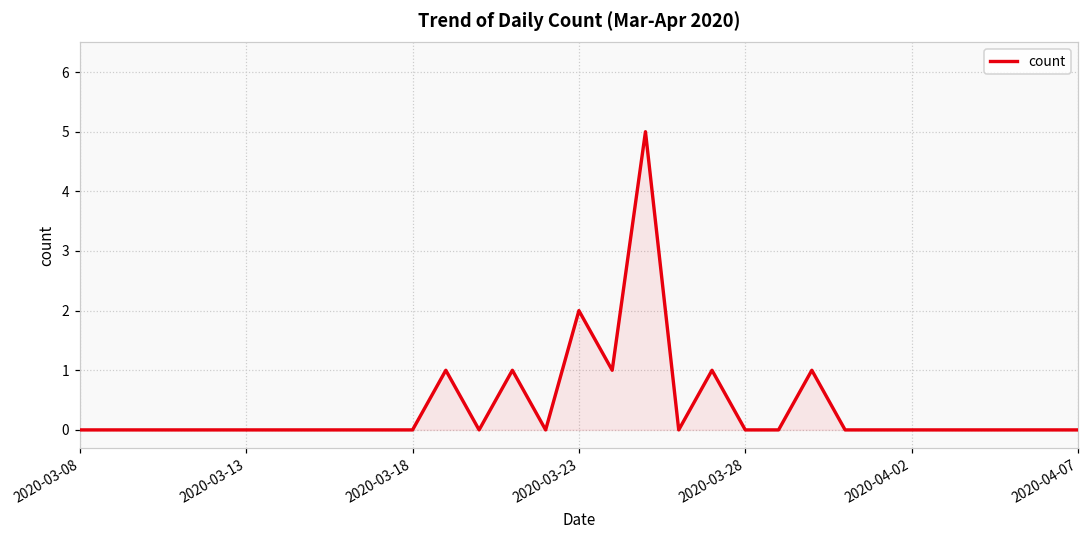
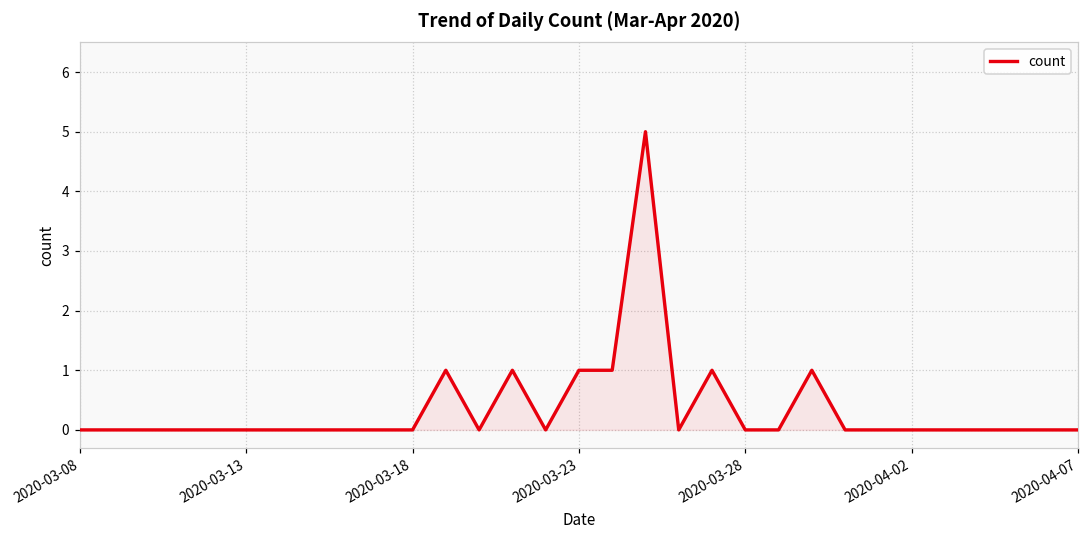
  {
    "2020-03-08": 0,
    "2020-03-13": 0,
    "2020-03-18": 0,
-   "2020-03-23": 2,
+   "2020-03-23": 1,
    "2020-03-28": 0,
    "2020-04-02": 0,
    "2020-04-07": 0
  }
